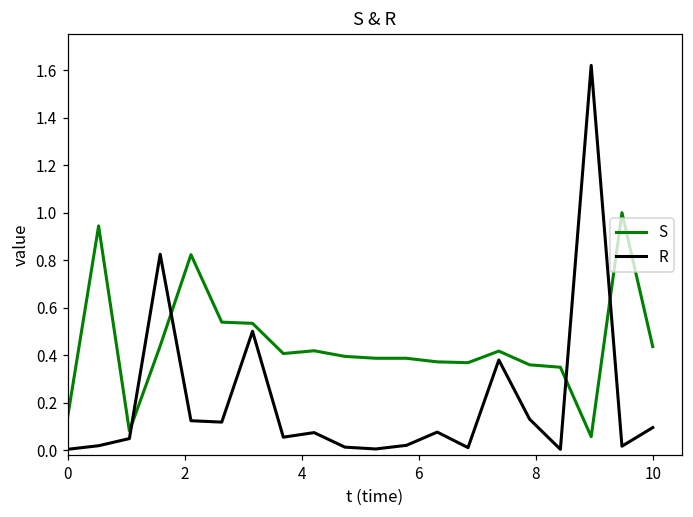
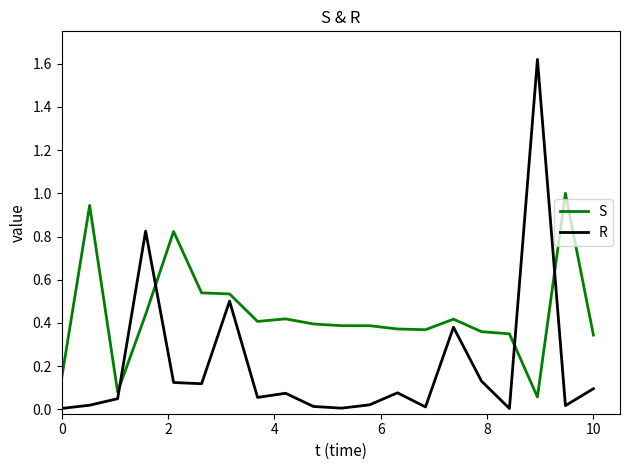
  {
    "S": {
      "0": 0.14,
-     "10": 0.44
+     "10": 0.34
    },
    "R": {
      "0": 0.00,
      "10": 0.10
    }
  }
